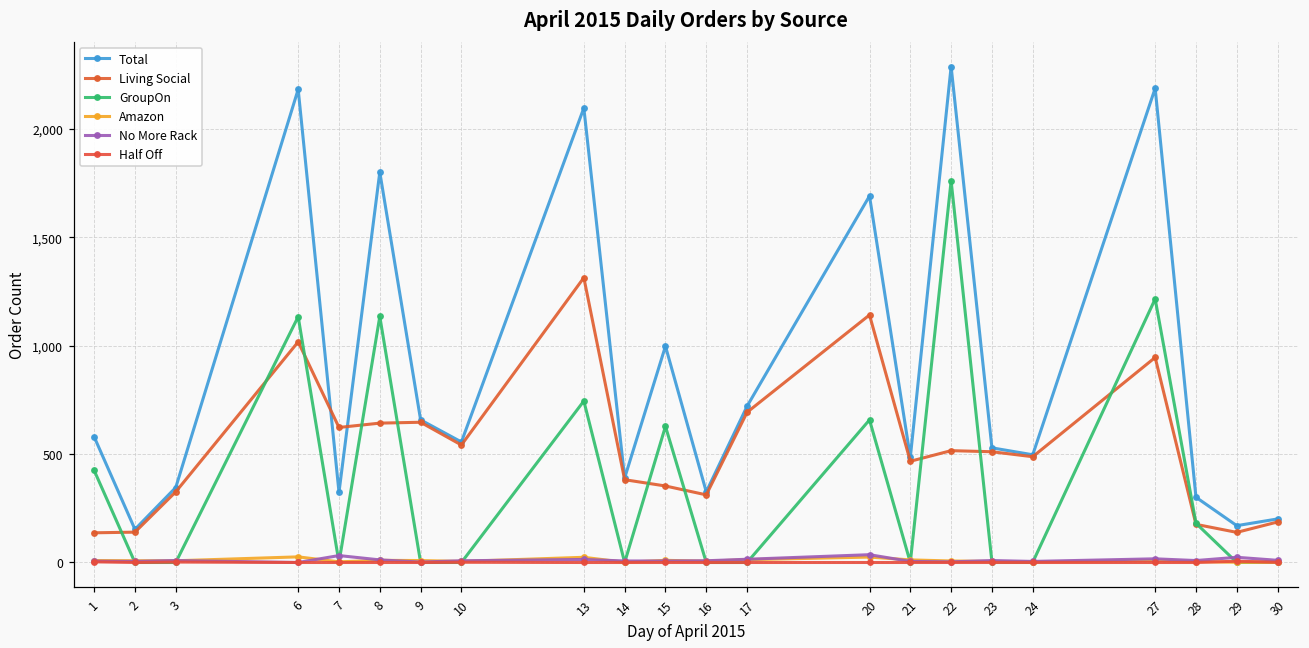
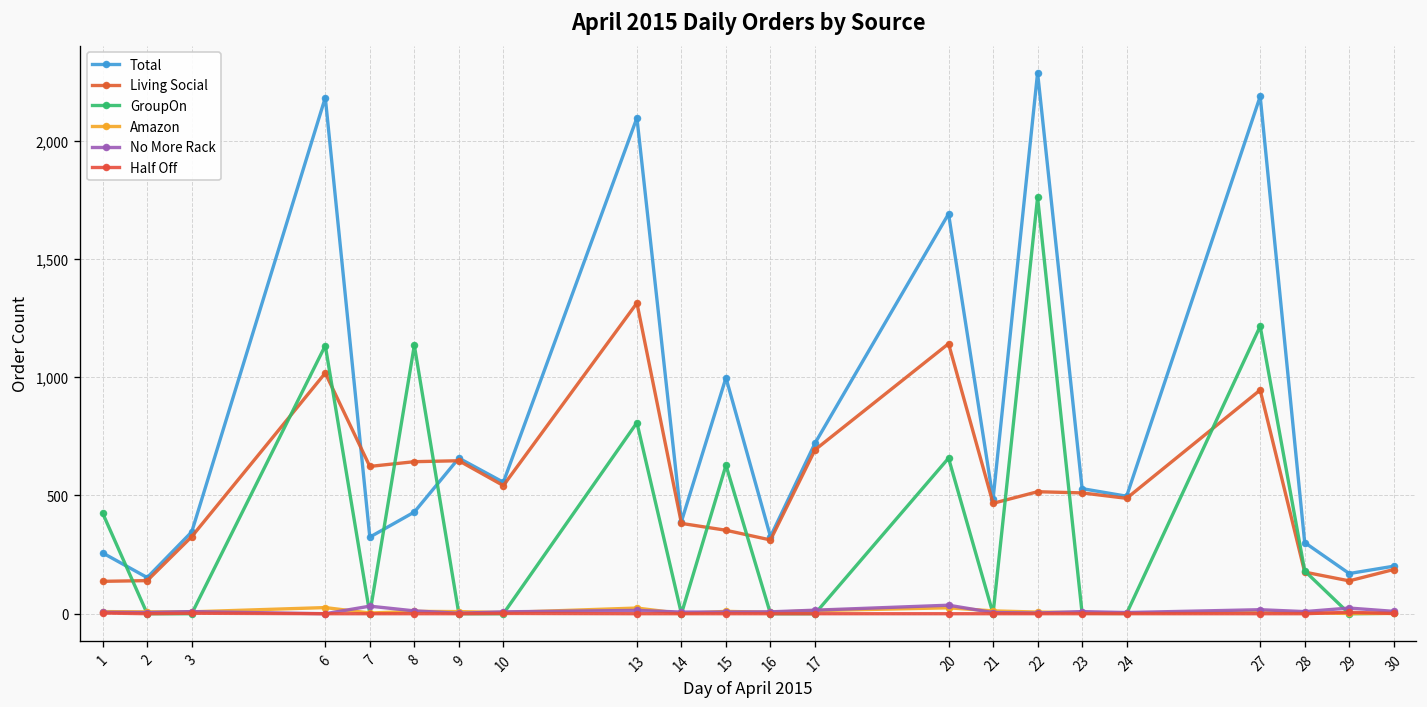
  {
    "Total": {
-     "1": "580",
+     "1": "260",
      "2": "150",
      "3": "350",
      "6": "2,180",
      "7": "320",
-     "8": "1,800",
+     "8": "430",
      "10": "560",
      "13": "2,100",
      "15": "1,000",
      "16": "330",
      "17": "720",
      "20": "1,690",
      "21": "490",
      "22": "2,290",
      "23": "530",
      "27": "2,190",
      "28": "300",
      "29": "170",
      "30": "200"
    },
    "GroupOn": {
      "1": "430",
      "6": "1,130",
      "8": "1,140",
-     "13": "750",
+     "13": "810",
      "15": "630",
      "20": "660",
      "22": "1,760",
      "27": "1,220"
    },
    "Amazon": {
      "6": "30"
    },
    "No More Rack": {
      "7": "30",
      "29": "20"
    }
  }
